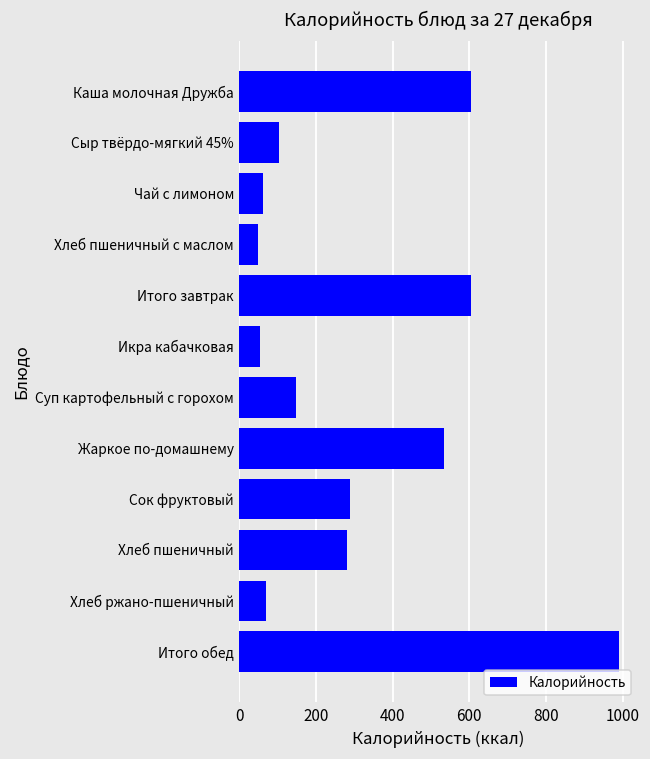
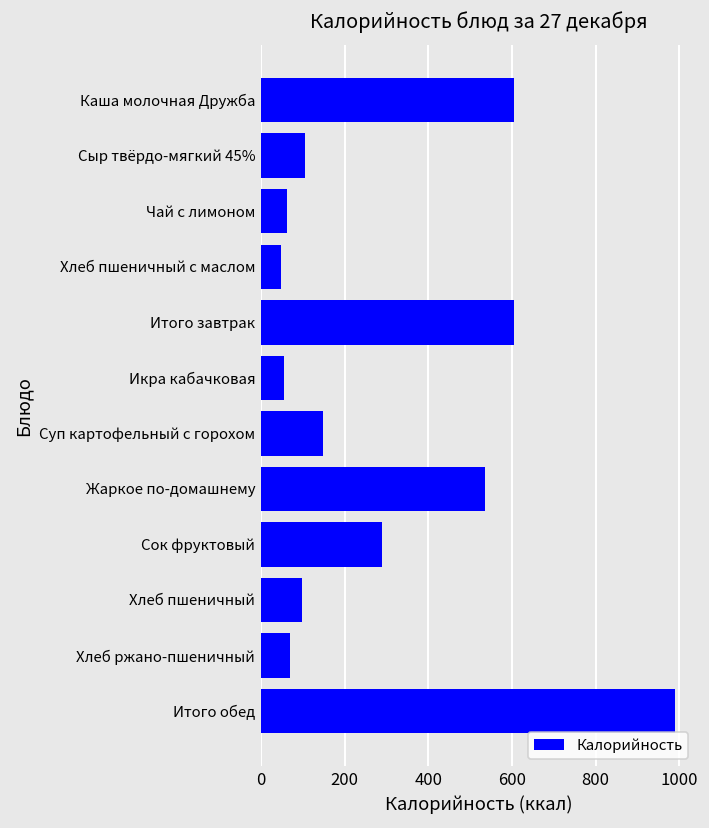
  {
    "Каша молочная Дружба": 600,
    "Сыр твёрдо-мягкий 45%": 100,
    "Чай с лимоном": 60,
    "Хлеб пшеничный с маслом": 50,
    "Итого завтрак": 600,
    "Икра кабачковая": 50,
    "Суп картофельный с горохом": 150,
    "Жаркое по-домашнему": 540,
    "Сок фруктовый": 290,
-   "Хлеб пшеничный": 280,
+   "Хлеб пшеничный": 100,
    "Хлеб ржано-пшеничный": 70,
    "Итого обед": 990
  }
